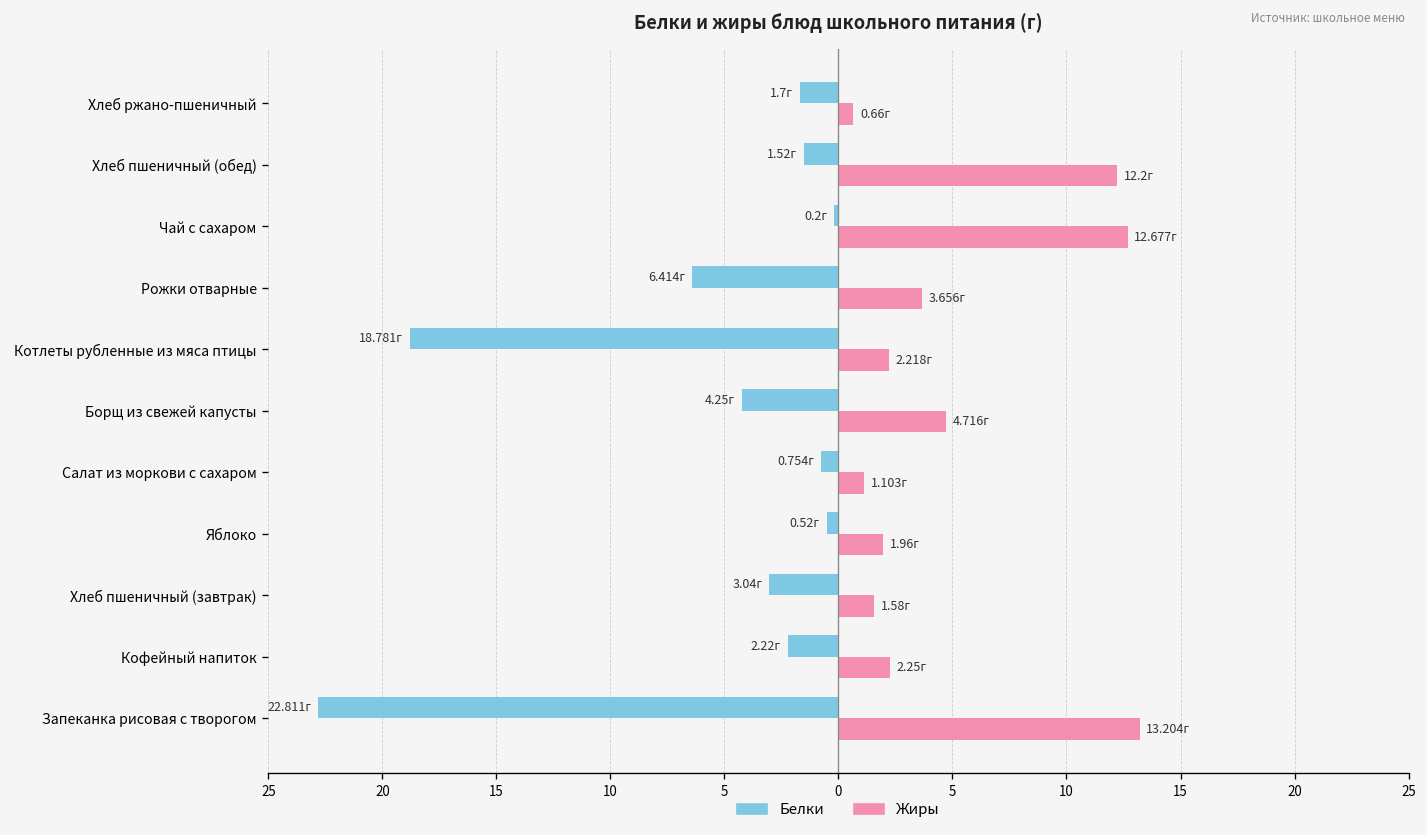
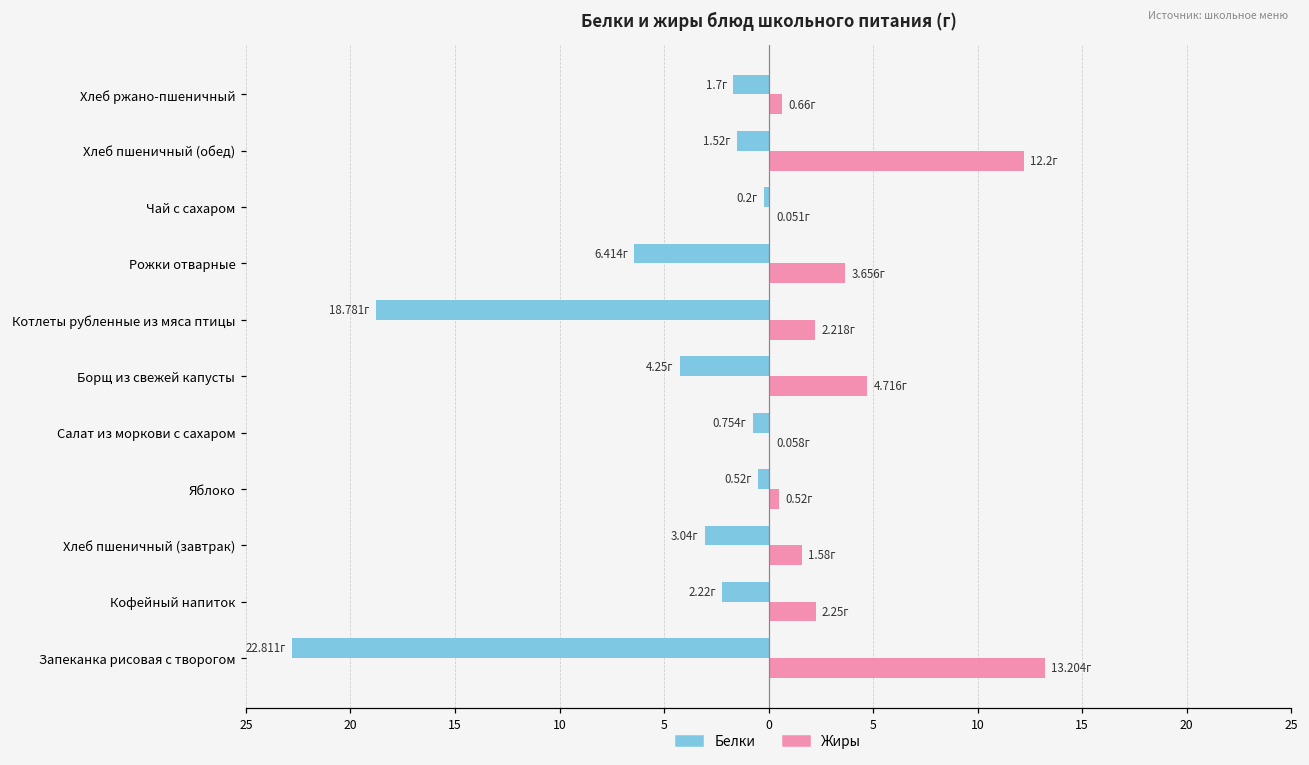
  {
    "Жиры": {
      "Хлеб ржано-пшеничный": "0.66г",
      "Хлеб пшеничный (обед)": "12.2г",
-     "Чай с сахаром": "12.677г",
+     "Чай с сахаром": "0.051г",
      "Рожки отварные": "3.656г",
      "Котлеты рубленные из мяса птицы": "2.218г",
      "Борщ из свежей капусты": "4.716г",
-     "Салат из моркови с сахаром": "1.103г",
-     "Яблоко": "1.96г",
+     "Салат из моркови с сахаром": "0.058г",
+     "Яблоко": "0.52г",
      "Хлеб пшеничный (завтрак)": "1.58г",
      "Кофейный напиток": "2.25г",
      "Запеканка рисовая с творогом": "13.204г"
    }
  }
